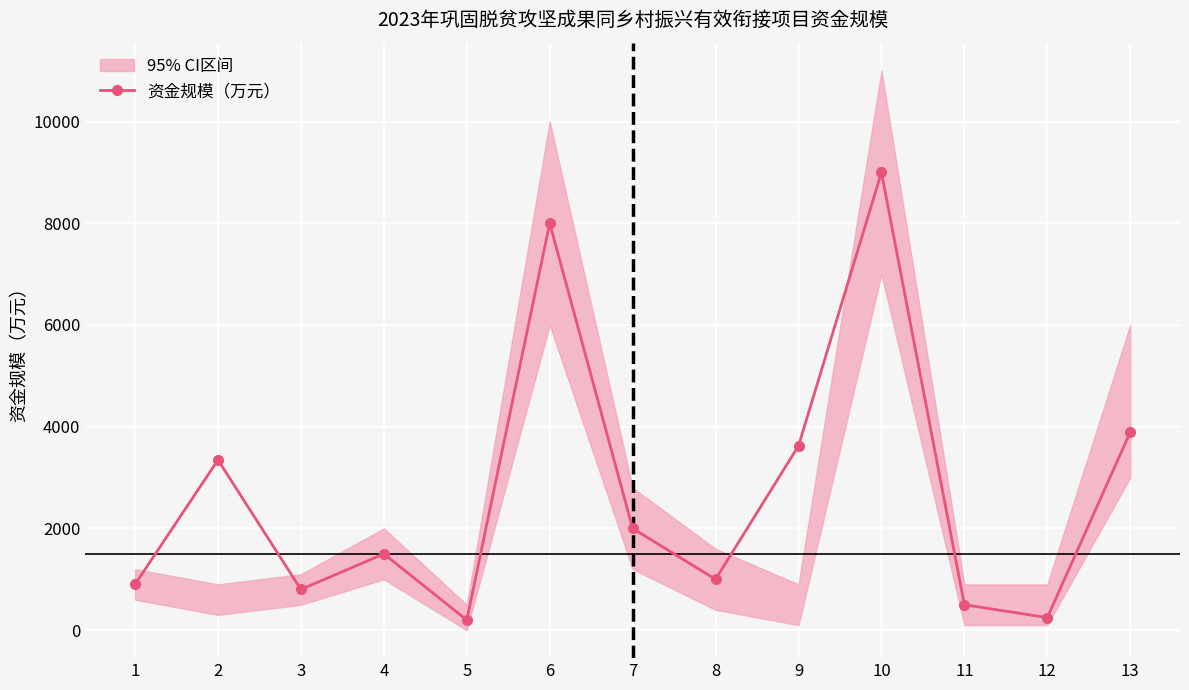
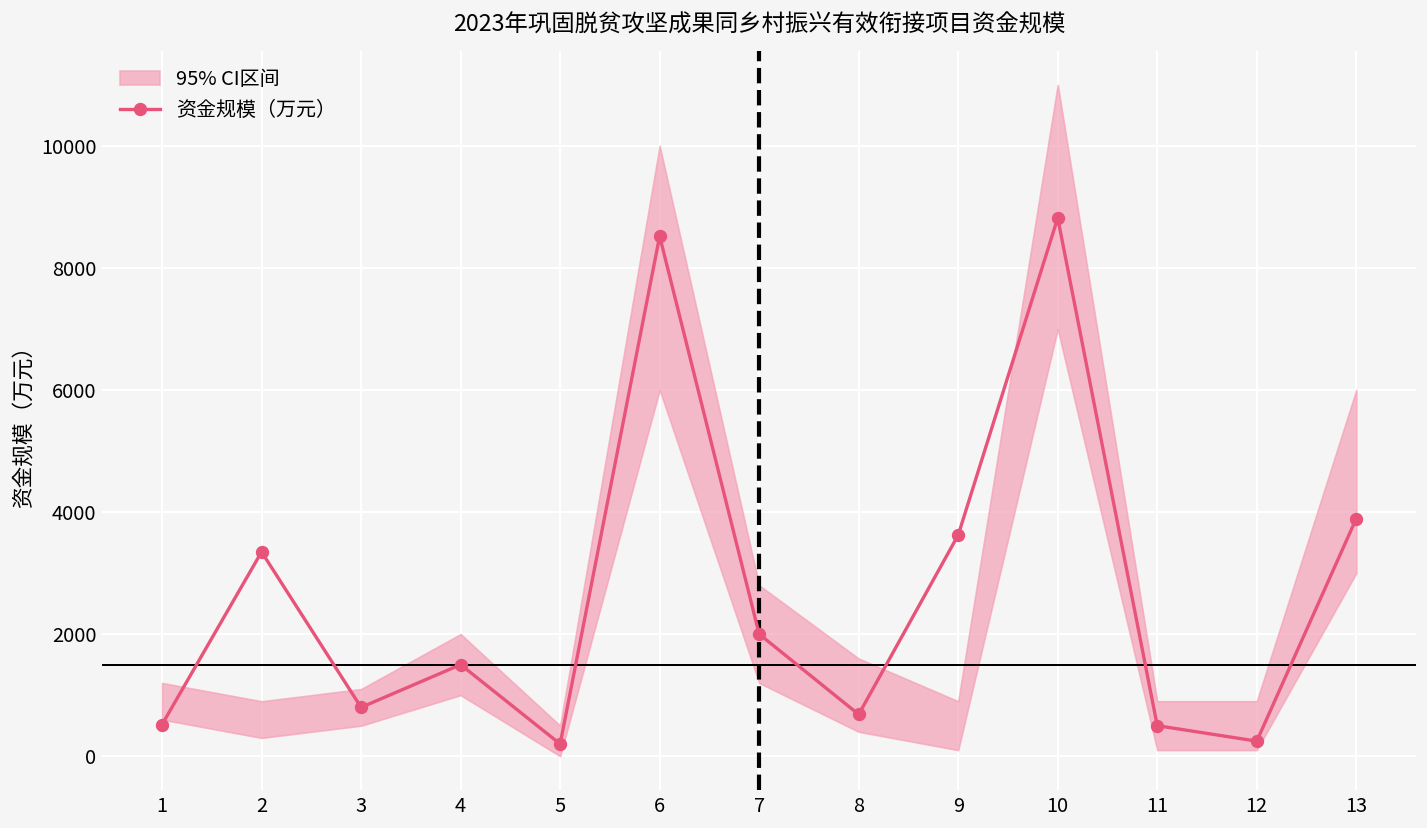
  {
    "资金规模（万元）": {
-     "1": 900,
+     "1": 500,
      "2": 3300,
      "3": 800,
      "4": 1500,
      "5": 200,
-     "6": 8000,
+     "6": 8500,
      "7": 2000,
-     "8": 1000,
+     "8": 700,
      "9": 3600,
-     "10": 9000,
+     "10": 8800,
      "11": 500,
      "12": 200,
      "13": 3900
    }
  }
